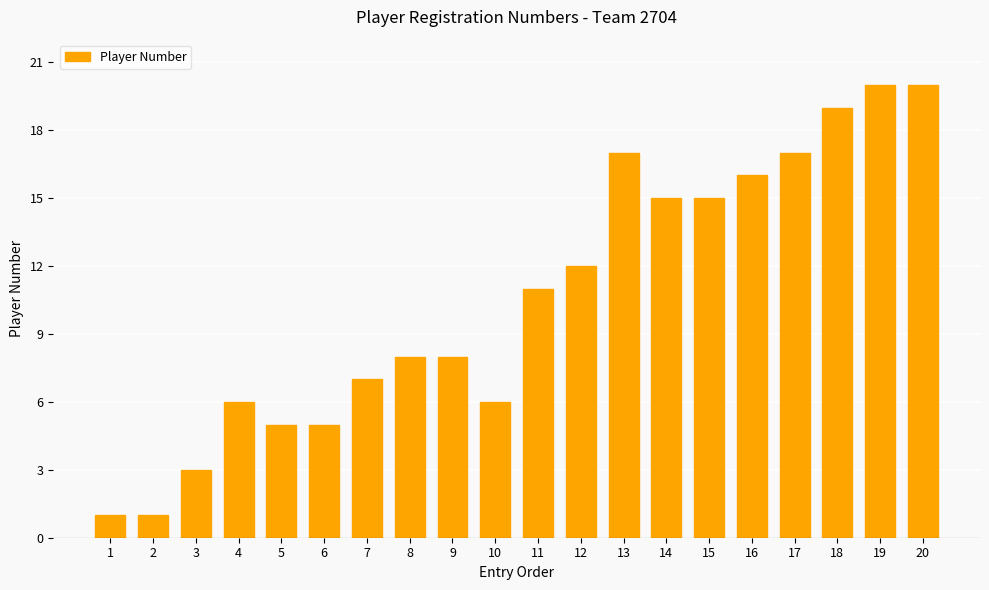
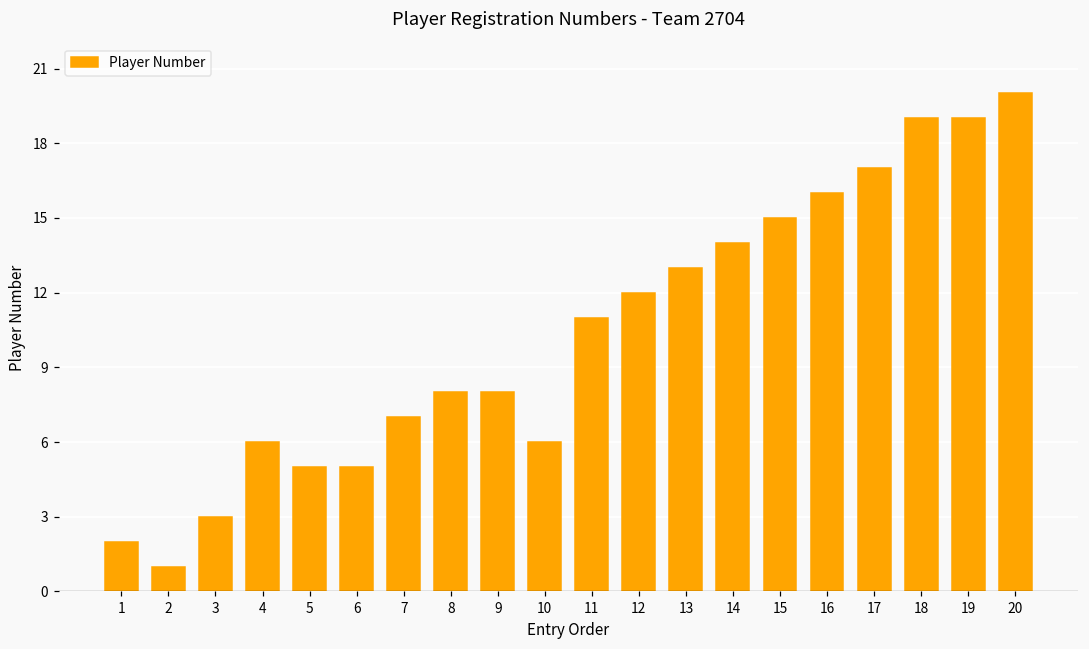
  {
-   "1": 1,
+   "1": 2,
    "2": 1,
    "3": 3,
    "4": 6,
    "5": 5,
    "6": 5,
    "7": 7,
    "8": 8,
    "9": 8,
    "10": 6,
    "11": 11,
    "12": 12,
-   "13": 17,
-   "14": 15,
+   "13": 13,
+   "14": 14,
    "15": 15,
    "16": 16,
    "17": 17,
    "18": 19,
-   "19": 20,
+   "19": 19,
    "20": 20
  }
